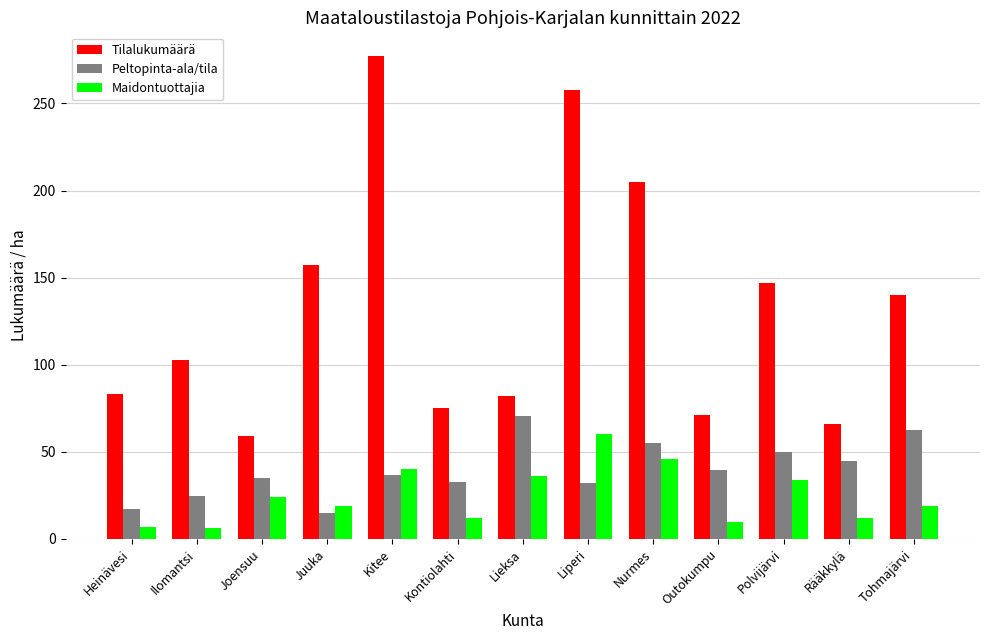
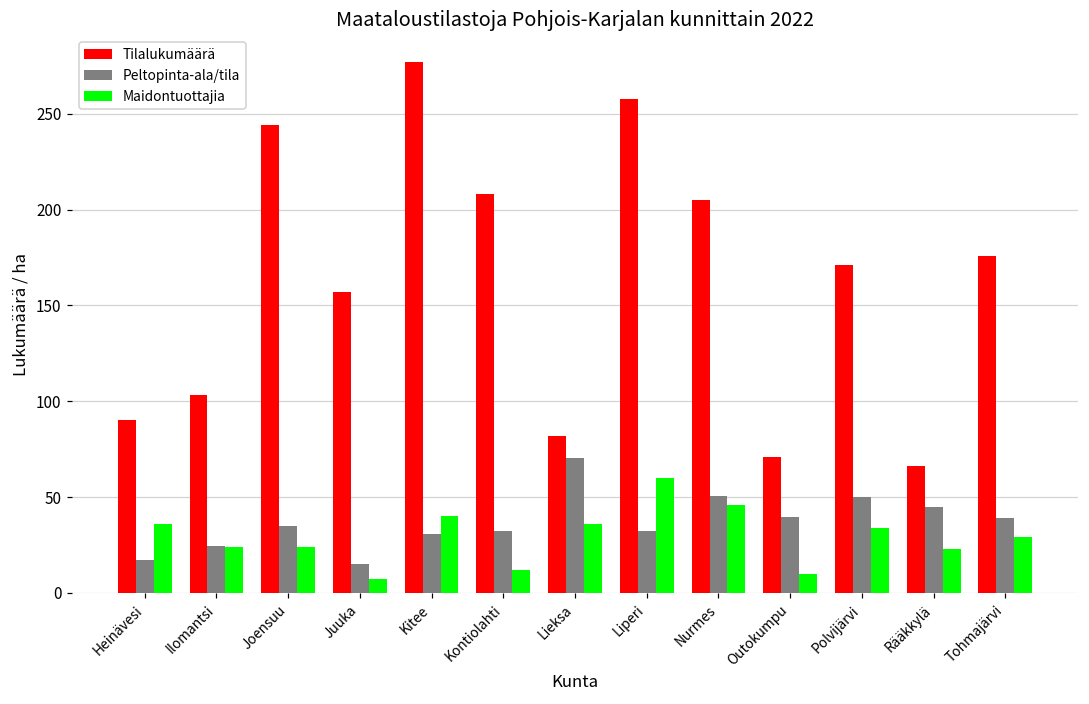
  {
    "Tilalukumäärä": {
-     "Heinävesi": 83,
+     "Heinävesi": 90,
      "Ilomantsi": 103,
-     "Joensuu": 59,
+     "Joensuu": 244,
      "Juuka": 157,
      "Kitee": 277,
-     "Kontiolahti": 75,
+     "Kontiolahti": 208,
      "Lieksa": 82,
      "Liperi": 258,
      "Nurmes": 205,
      "Outokumpu": 71,
-     "Polvijärvi": 147,
+     "Polvijärvi": 171,
      "Rääkkylä": 66,
-     "Tohmajärvi": 140
+     "Tohmajärvi": 176
    },
    "Peltopinta-ala/tila": {
      "Heinävesi": 17,
      "Ilomantsi": 24,
      "Joensuu": 35,
      "Juuka": 15,
-     "Kitee": 37,
+     "Kitee": 31,
      "Kontiolahti": 33,
      "Lieksa": 71,
      "Liperi": 32,
-     "Nurmes": 55,
+     "Nurmes": 50,
      "Outokumpu": 40,
      "Polvijärvi": 50,
      "Rääkkylä": 45,
-     "Tohmajärvi": 63
+     "Tohmajärvi": 39
    },
    "Maidontuottajia": {
-     "Heinävesi": 7,
-     "Ilomantsi": 6,
+     "Heinävesi": 36,
+     "Ilomantsi": 24,
      "Joensuu": 24,
-     "Juuka": 19,
+     "Juuka": 7,
      "Kitee": 40,
      "Kontiolahti": 12,
      "Lieksa": 36,
      "Liperi": 60,
      "Nurmes": 46,
      "Outokumpu": 10,
      "Polvijärvi": 34,
-     "Rääkkylä": 12,
-     "Tohmajärvi": 19
+     "Rääkkylä": 23,
+     "Tohmajärvi": 29
    }
  }
